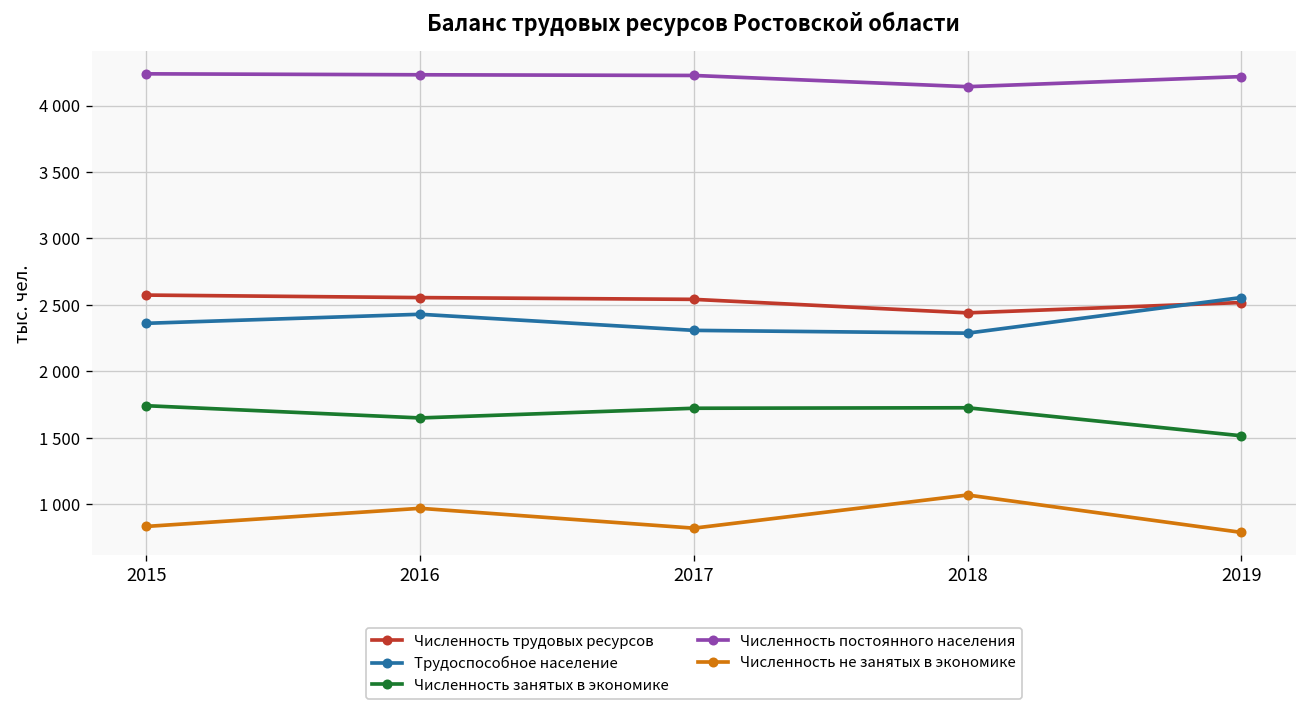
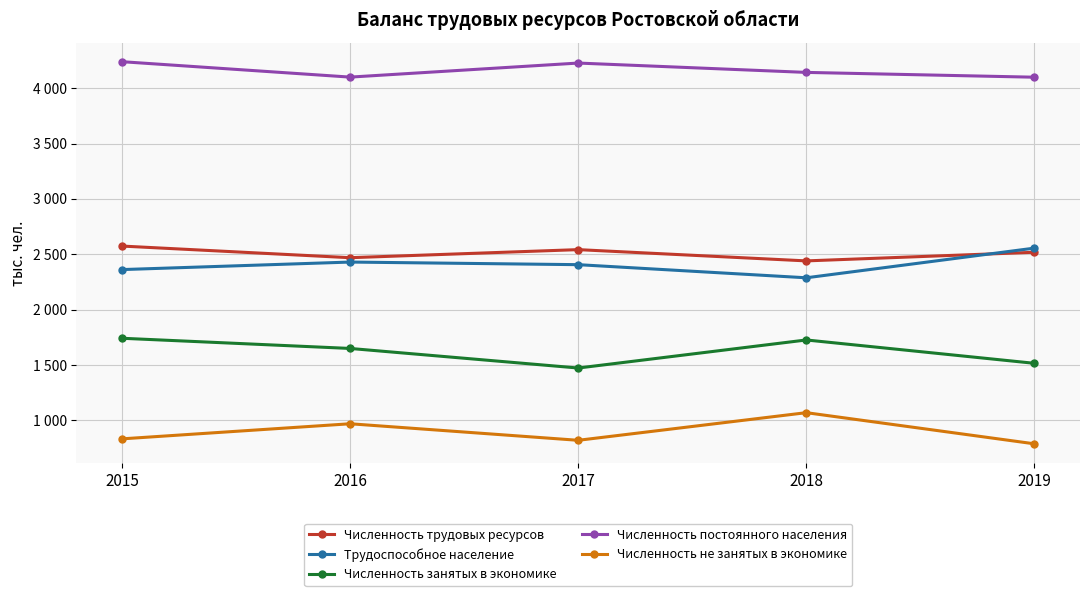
  {
    "Численность трудовых ресурсов": {
      "2015": 2570,
-     "2016": 2550,
+     "2016": 2470,
      "2017": 2540,
      "2018": 2440,
      "2019": 2520
    },
    "Трудоспособное население": {
      "2015": 2360,
      "2016": 2430,
-     "2017": 2310,
+     "2017": 2410,
      "2018": 2290,
      "2019": 2560
    },
    "Численность занятых в экономике": {
      "2015": 1740,
      "2016": 1650,
-     "2017": 1720,
+     "2017": 1470,
      "2018": 1730,
      "2019": 1510
    },
    "Численность постоянного населения": {
      "2015": 4240,
-     "2016": 4230,
+     "2016": 4100,
      "2017": 4230,
      "2018": 4140,
-     "2019": 4220
+     "2019": 4100
    },
    "Численность не занятых в экономике": {
      "2015": 830,
      "2016": 970,
      "2017": 820,
      "2018": 1070,
      "2019": 790
    }
  }
